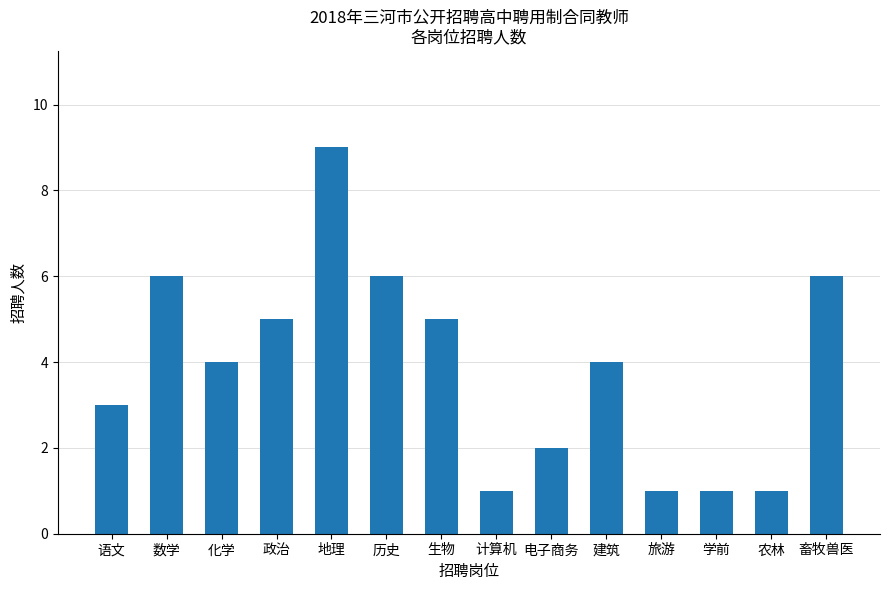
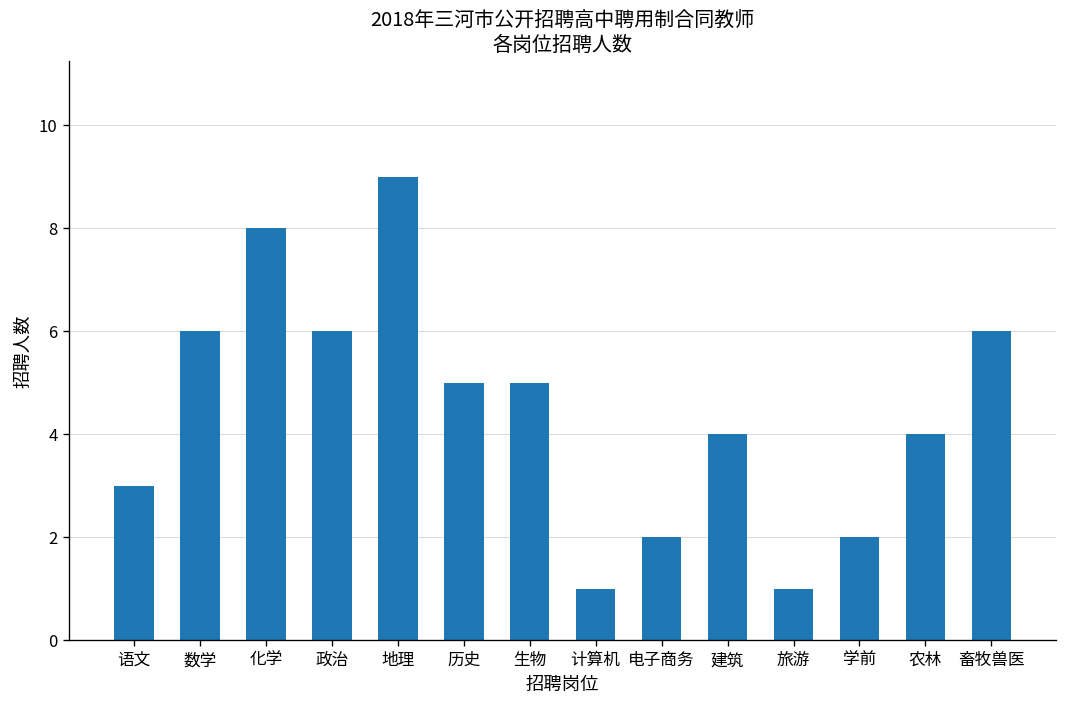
  {
    "语文": 3,
    "数学": 6,
-   "化学": 4,
-   "政治": 5,
+   "化学": 8,
+   "政治": 6,
    "地理": 9,
-   "历史": 6,
+   "历史": 5,
    "生物": 5,
    "计算机": 1,
    "电子商务": 2,
    "建筑": 4,
    "旅游": 1,
-   "学前": 1,
-   "农林": 1,
+   "学前": 2,
+   "农林": 4,
    "畜牧兽医": 6
  }
